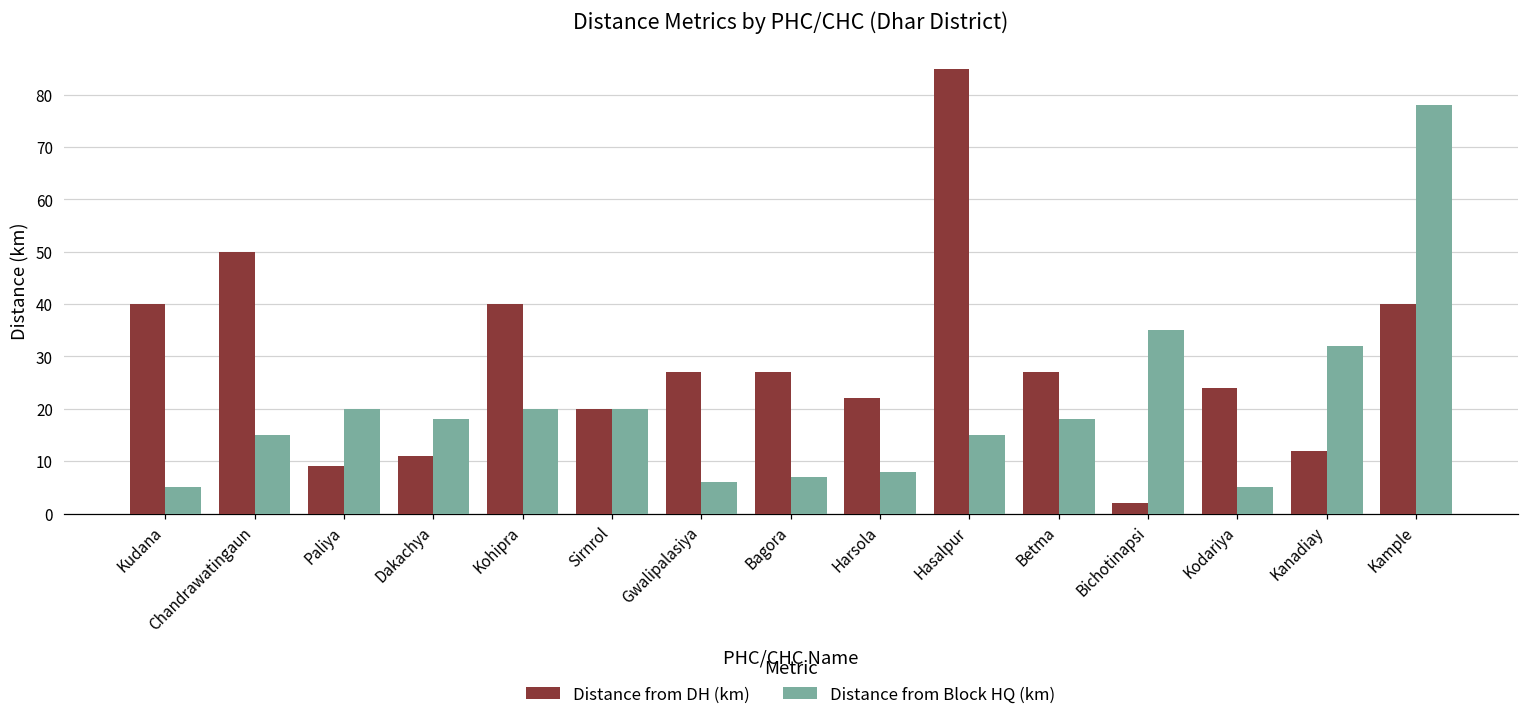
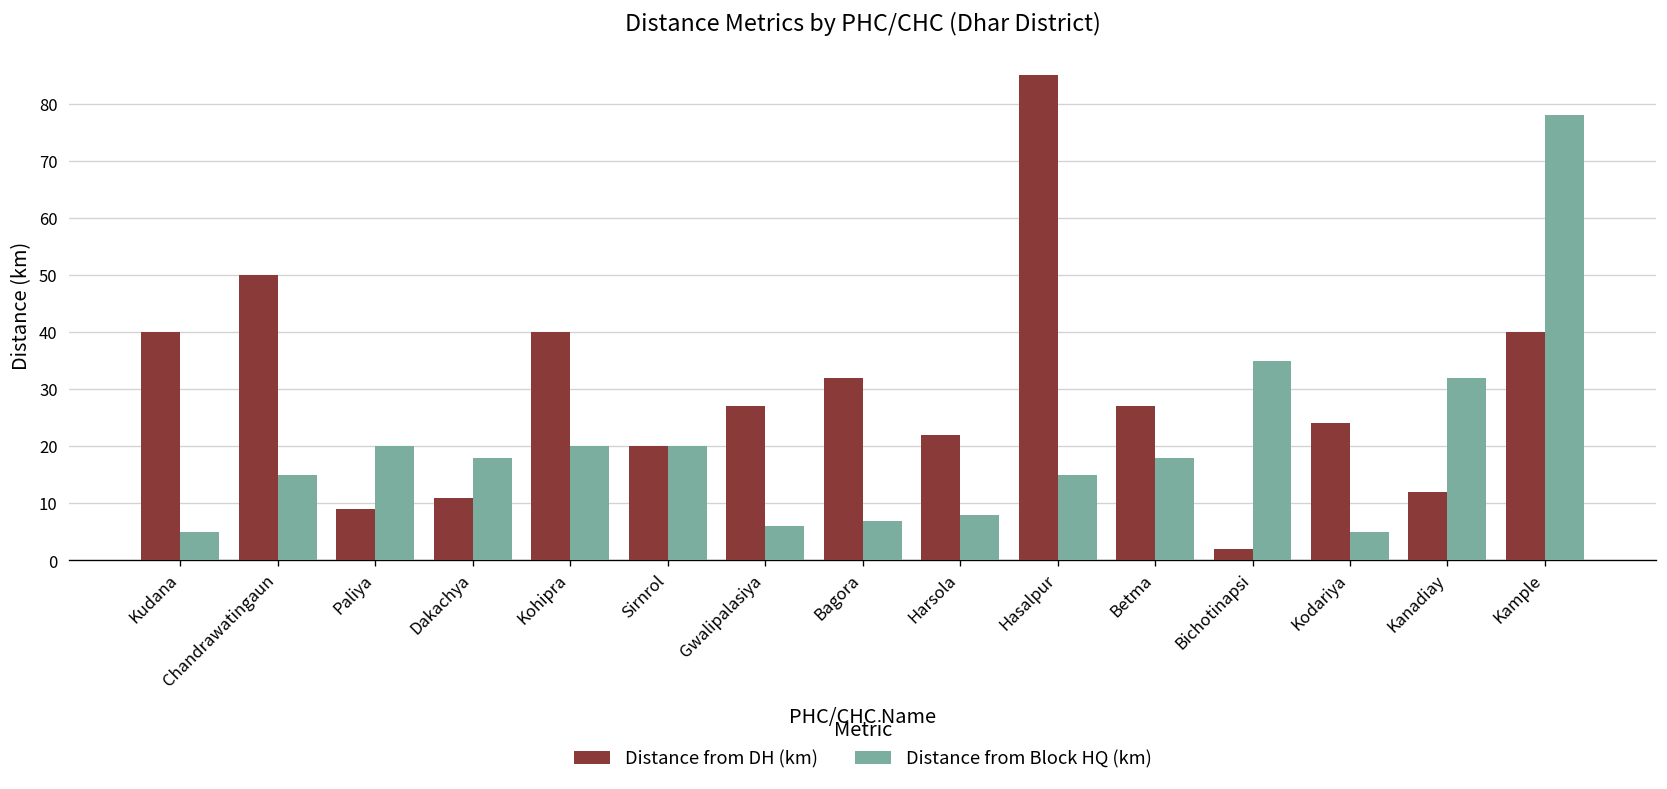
  {
    "Distance from DH (km)": {
      "Kudana": 40,
      "Chandrawatingaun": 50,
      "Paliya": 9,
      "Dakachya": 11,
      "Kohipra": 40,
      "Sirnrol": 20,
      "Gwalipalasiya": 27,
-     "Bagora": 27,
+     "Bagora": 32,
      "Harsola": 22,
      "Hasalpur": 85,
      "Betma": 27,
      "Bichotinapsi": 2,
      "Kodariya": 24,
      "Kanadiay": 12,
      "Kample": 40
    },
    "Distance from Block HQ (km)": {
      "Kudana": 5,
      "Chandrawatingaun": 15,
      "Paliya": 20,
      "Dakachya": 18,
      "Kohipra": 20,
      "Sirnrol": 20,
      "Gwalipalasiya": 6,
      "Bagora": 7,
      "Harsola": 8,
      "Hasalpur": 15,
      "Betma": 18,
      "Bichotinapsi": 35,
      "Kodariya": 5,
      "Kanadiay": 32,
      "Kample": 78
    }
  }
